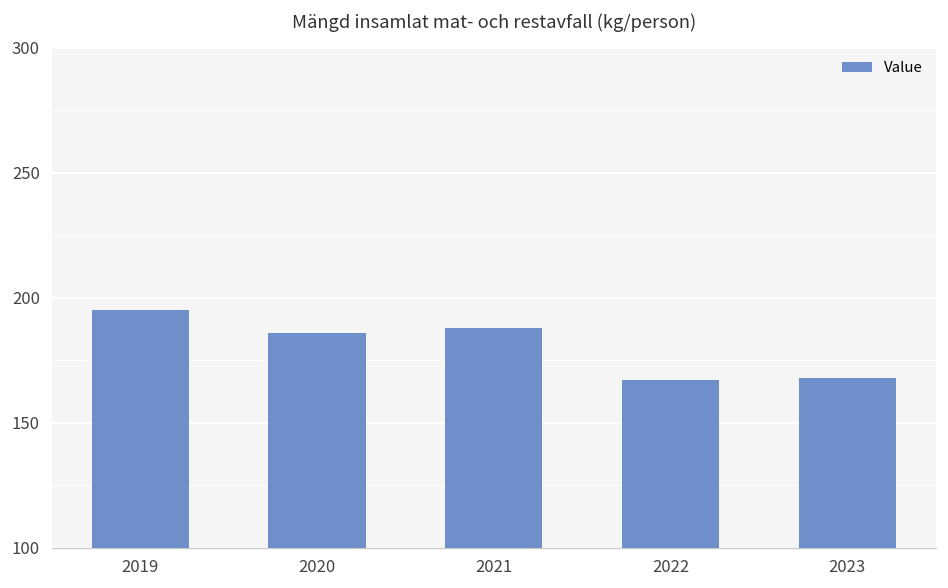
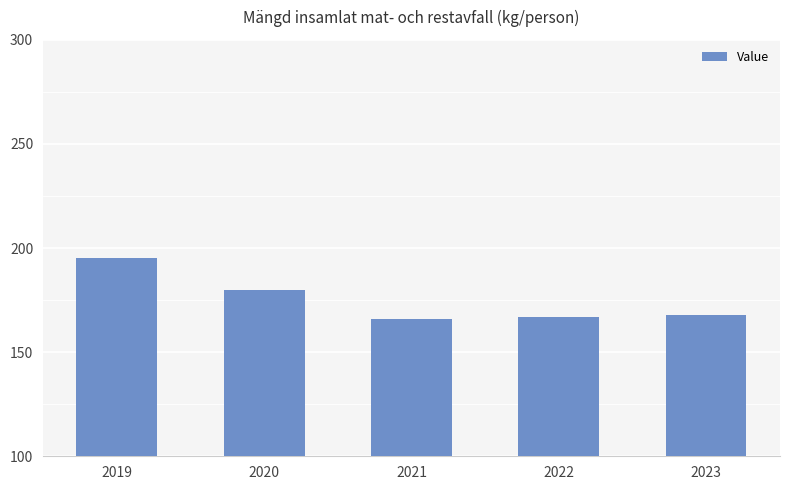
  {
    "2019": 195,
-   "2020": 186,
-   "2021": 188,
+   "2020": 180,
+   "2021": 166,
    "2022": 167,
    "2023": 168
  }
